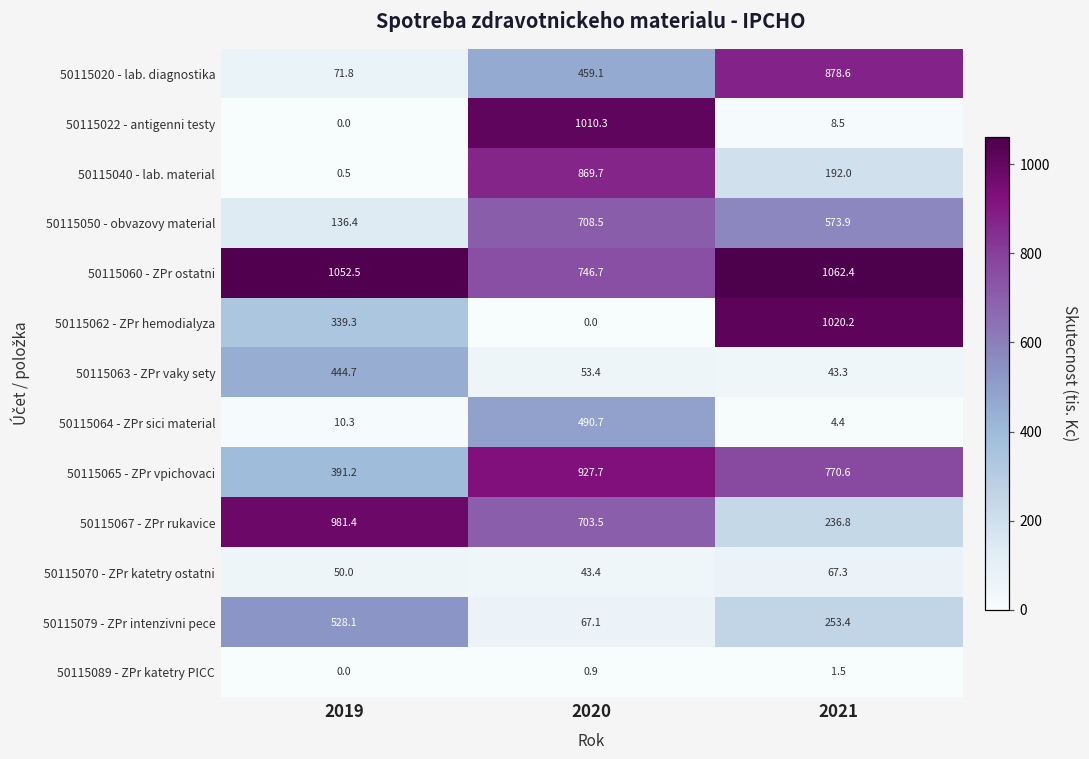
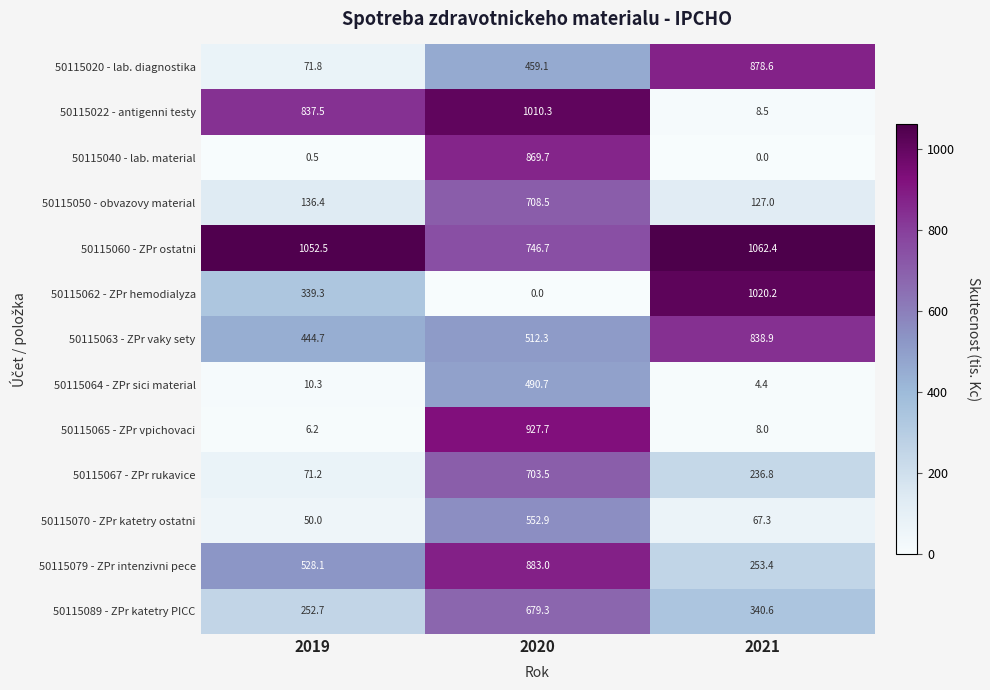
  {
    "50115020 - lab. diagnostika": {
      "2019": 71.8,
      "2020": 459.1,
      "2021": 878.6
    },
    "50115022 - antigenni testy": {
-     "2019": 0.0,
+     "2019": 837.5,
      "2020": 1010.3,
      "2021": 8.5
    },
    "50115040 - lab. material": {
      "2019": 0.5,
      "2020": 869.7,
-     "2021": 192.0
+     "2021": 0.0
    },
    "50115050 - obvazovy material": {
      "2019": 136.4,
      "2020": 708.5,
-     "2021": 573.9
+     "2021": 127.0
    },
    "50115060 - ZPr ostatni": {
      "2019": 1052.5,
      "2020": 746.7,
      "2021": 1062.4
    },
    "50115062 - ZPr hemodialyza": {
      "2019": 339.3,
      "2020": 0.0,
      "2021": 1020.2
    },
    "50115063 - ZPr vaky sety": {
      "2019": 444.7,
-     "2020": 53.4,
-     "2021": 43.3
+     "2020": 512.3,
+     "2021": 838.9
    },
    "50115064 - ZPr sici material": {
      "2019": 10.3,
      "2020": 490.7,
      "2021": 4.4
    },
    "50115065 - ZPr vpichovaci": {
-     "2019": 391.2,
+     "2019": 6.2,
      "2020": 927.7,
-     "2021": 770.6
+     "2021": 8.0
    },
    "50115067 - ZPr rukavice": {
-     "2019": 981.4,
+     "2019": 71.2,
      "2020": 703.5,
      "2021": 236.8
    },
    "50115070 - ZPr katetry ostatni": {
      "2019": 50.0,
-     "2020": 43.4,
+     "2020": 552.9,
      "2021": 67.3
    },
    "50115079 - ZPr intenzivni pece": {
      "2019": 528.1,
-     "2020": 67.1,
+     "2020": 883.0,
      "2021": 253.4
    },
    "50115089 - ZPr katetry PICC": {
-     "2019": 0.0,
-     "2020": 0.9,
-     "2021": 1.5
+     "2019": 252.7,
+     "2020": 679.3,
+     "2021": 340.6
    }
  }
